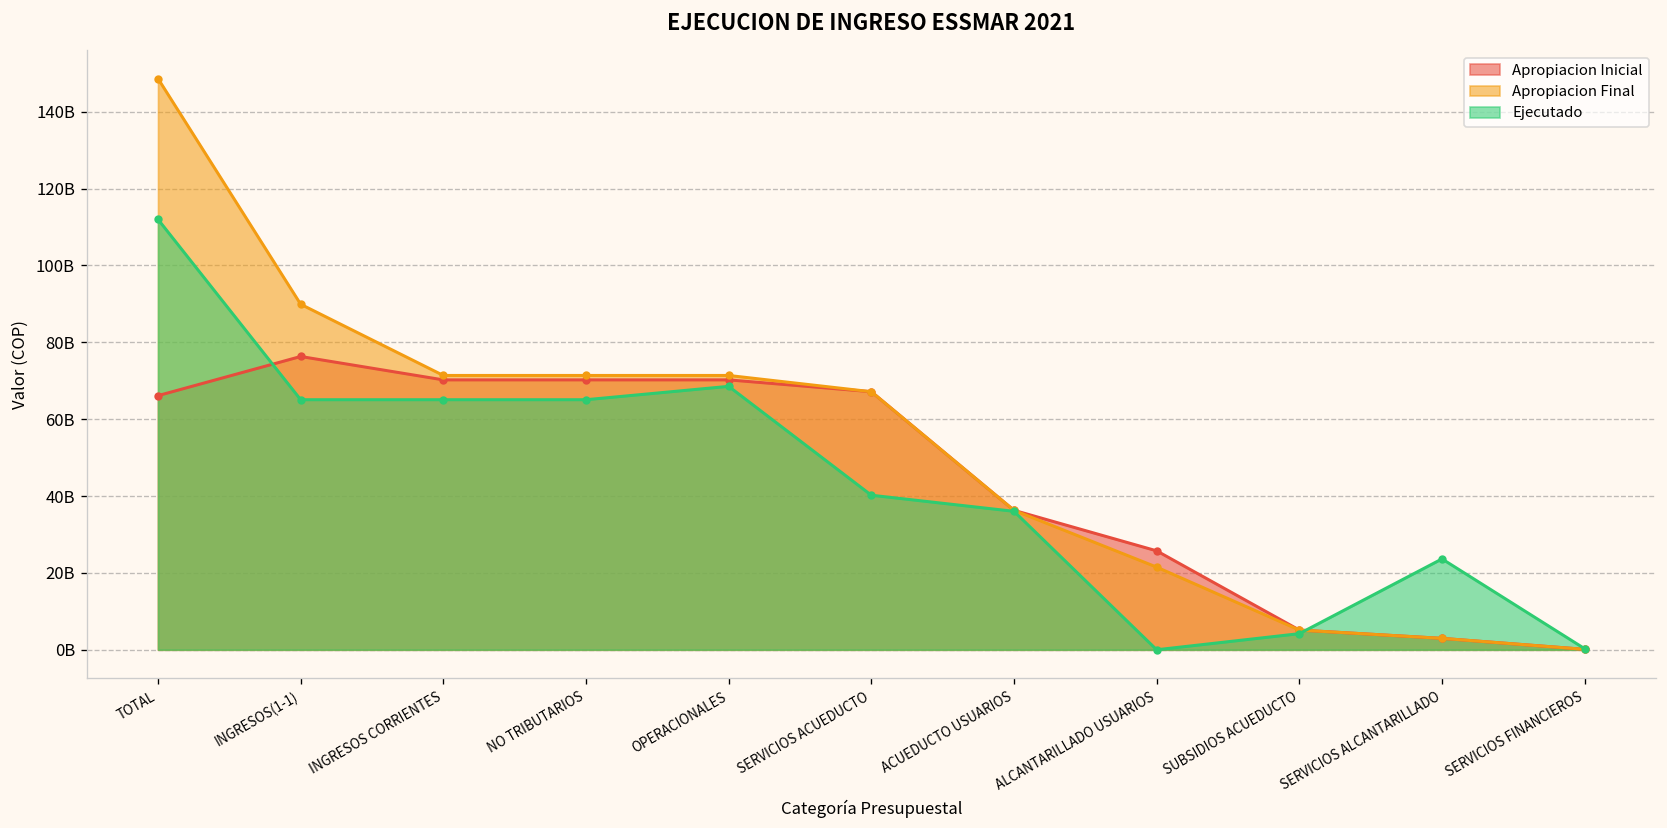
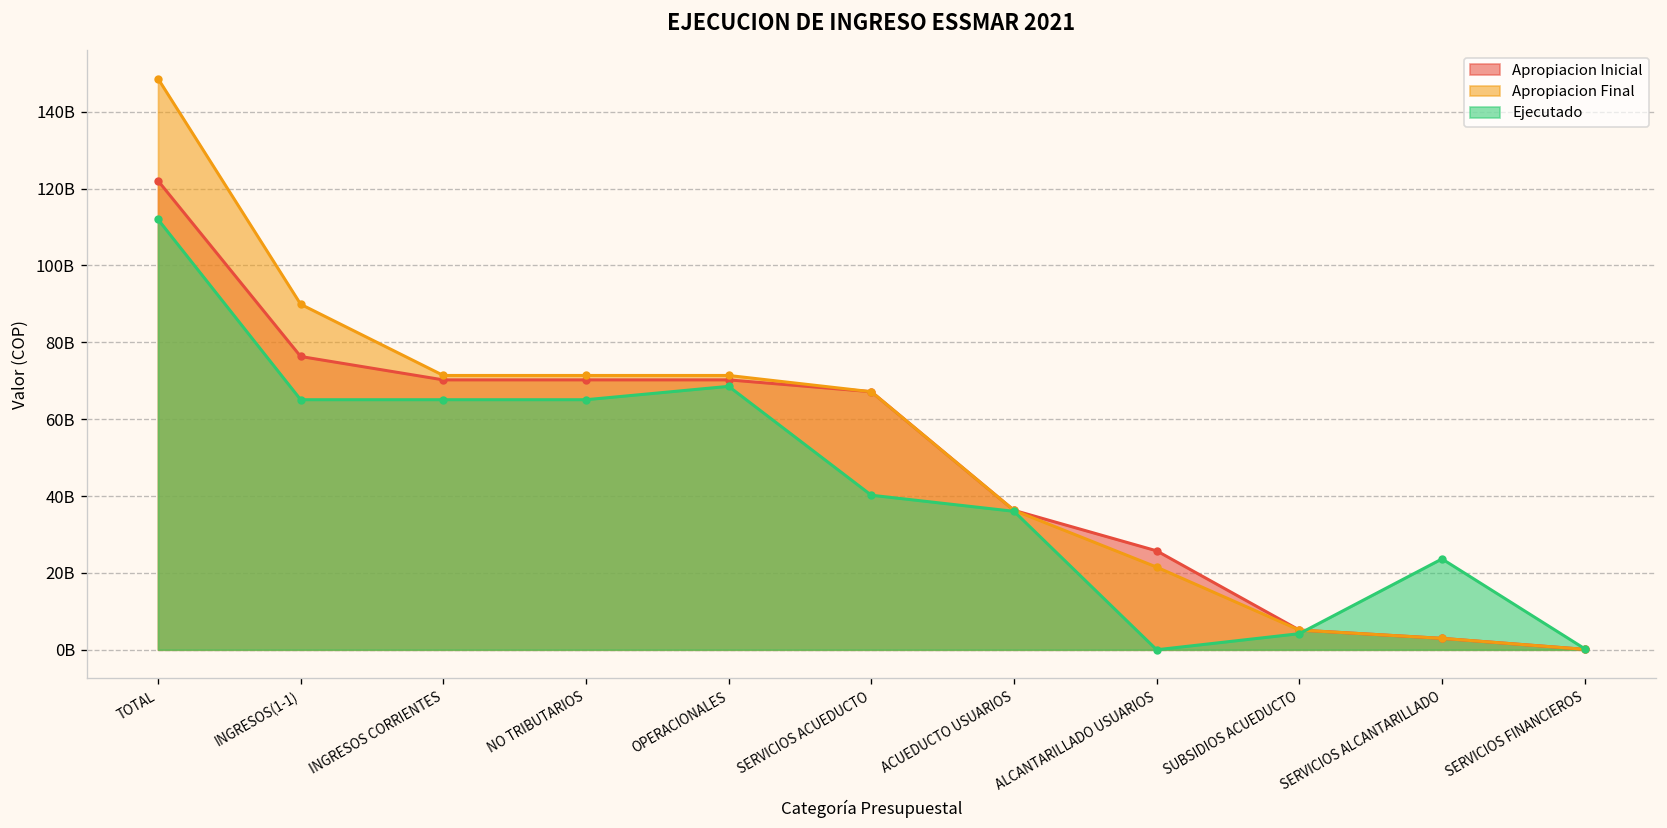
  {
    "Apropiacion Inicial": {
-     "TOTAL": 66000000000,
+     "TOTAL": 122000000000,
      "INGRESOS(1-1)": 76000000000,
      "INGRESOS CORRIENTES": 70000000000,
      "NO TRIBUTARIOS": 70000000000,
      "OPERACIONALES": 70000000000,
      "ALCANTARILLADO USUARIOS": 26000000000
    },
    "Apropiacion Final": {
      "TOTAL": 149000000000,
      "INGRESOS(1-1)": 90000000000,
      "INGRESOS CORRIENTES": 71000000000,
      "NO TRIBUTARIOS": 71000000000,
      "OPERACIONALES": 71000000000,
      "ALCANTARILLADO USUARIOS": 22000000000
    },
    "Ejecutado": {
      "TOTAL": 112000000000,
      "INGRESOS(1-1)": 65000000000,
      "INGRESOS CORRIENTES": 65000000000,
      "NO TRIBUTARIOS": 65000000000,
      "OPERACIONALES": 69000000000,
      "SERVICIOS ACUEDUCTO": 40000000000,
      "ALCANTARILLADO USUARIOS": 0,
      "SUBSIDIOS ACUEDUCTO": 4000000000,
      "SERVICIOS ALCANTARILLADO": 24000000000
    }
  }
